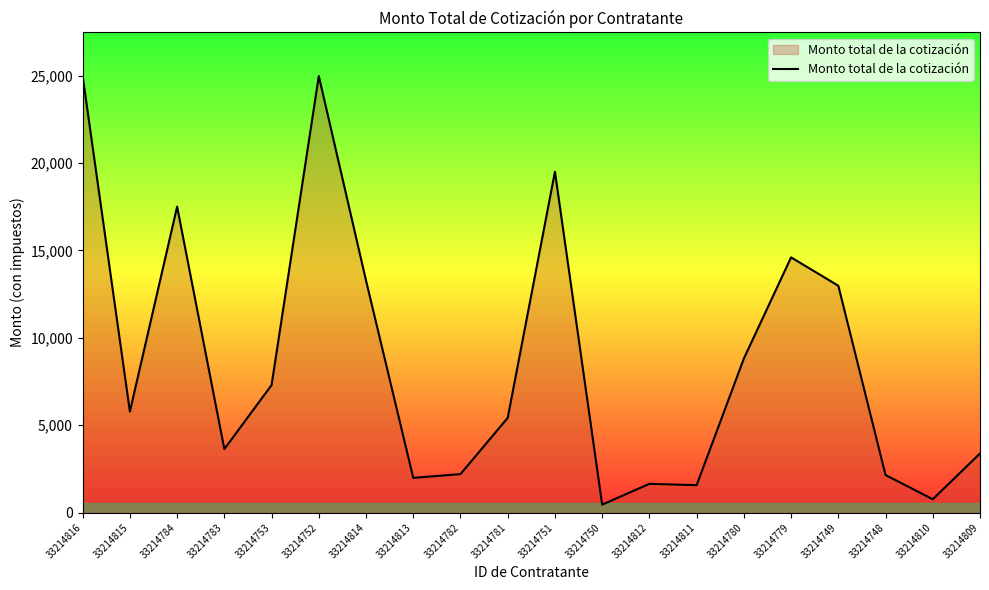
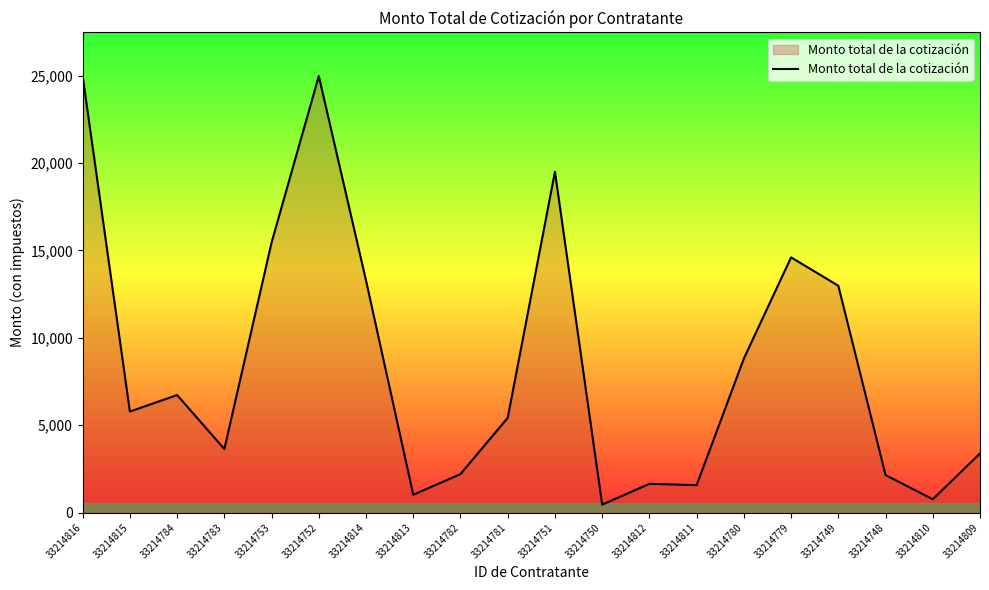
  {
    "33214816": "25,000",
    "33214815": "5,800",
-   "33214784": "17,500",
+   "33214784": "6,700",
    "33214783": "3,600",
-   "33214753": "7,300",
+   "33214753": "15,500",
    "33214752": "25,000",
    "33214814": "13,300",
-   "33214813": "2,000",
+   "33214813": "1,000",
    "33214782": "2,200",
    "33214781": "5,400",
    "33214751": "19,500",
    "33214812": "1,600",
    "33214811": "1,600",
    "33214780": "8,800",
    "33214779": "14,600",
    "33214749": "13,000",
    "33214748": "2,200",
    "33214810": "800",
    "33214809": "3,400"
  }
